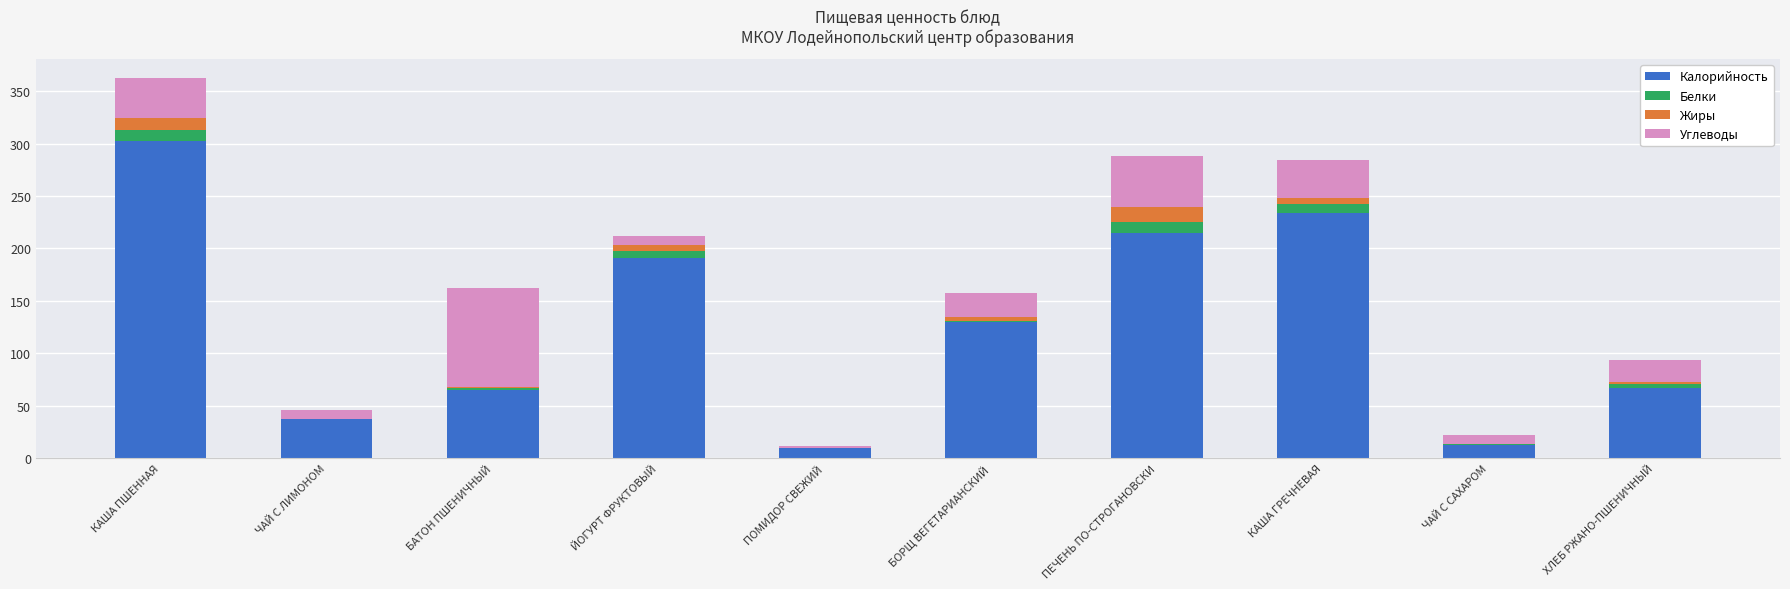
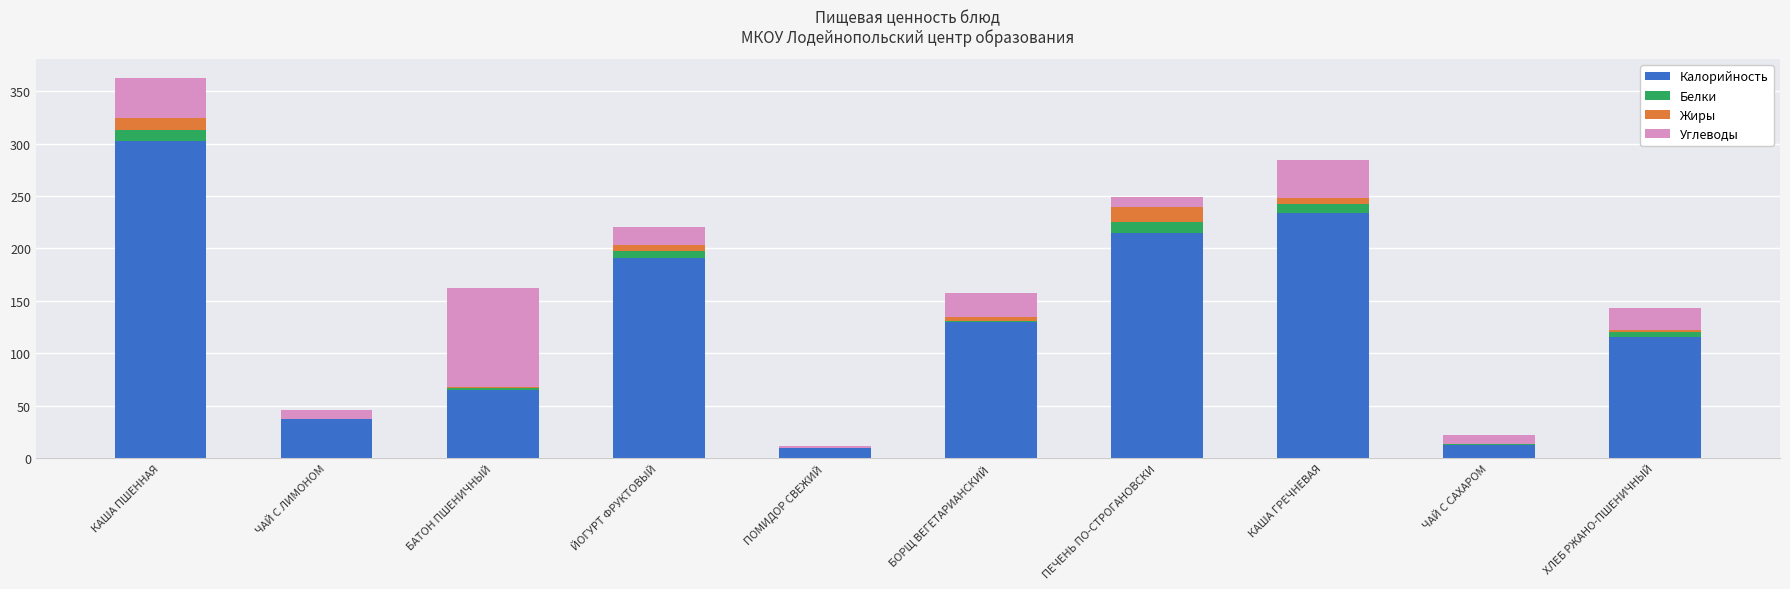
  {
    "Калорийность": {
      "КАША ПШЕННАЯ": 303,
      "ЧАЙ С ЛИМОНОМ": 37,
      "БАТОН ПШЕНИЧНЫЙ": 65,
      "ЙОГУРТ ФРУКТОВЫЙ": 191,
      "ПОМИДОР СВЕЖИЙ": 10,
      "БОРЩ ВЕГЕТАРИАНСКИЙ": 130,
      "ПЕЧЕНЬ ПО-СТРОГАНОВСКИ": 215,
      "КАША ГРЕЧНЕВАЯ": 234,
      "ЧАЙ С САХАРОМ": 13,
-     "ХЛЕБ РЖАНО-ПШЕНИЧНЫЙ": 67
+     "ХЛЕБ РЖАНО-ПШЕНИЧНЫЙ": 116
    },
    "Белки": {
      "КАША ПШЕННАЯ": 10,
      "ЙОГУРТ ФРУКТОВЫЙ": 6,
      "ПЕЧЕНЬ ПО-СТРОГАНОВСКИ": 11,
      "КАША ГРЕЧНЕВАЯ": 8,
      "ХЛЕБ РЖАНО-ПШЕНИЧНЫЙ": 4
    },
    "Жиры": {
      "КАША ПШЕННАЯ": 12,
      "ЧАЙ С ЛИМОНОМ": 0,
      "ЙОГУРТ ФРУКТОВЫЙ": 6,
      "БОРЩ ВЕГЕТАРИАНСКИЙ": 4,
      "ПЕЧЕНЬ ПО-СТРОГАНОВСКИ": 15,
      "КАША ГРЕЧНЕВАЯ": 6,
      "ЧАЙ С САХАРОМ": 0
    },
    "Углеводы": {
      "КАША ПШЕННАЯ": 38,
      "ЧАЙ С ЛИМОНОМ": 9,
      "БАТОН ПШЕНИЧНЫЙ": 95,
-     "ЙОГУРТ ФРУКТОВЫЙ": 8,
+     "ЙОГУРТ ФРУКТОВЫЙ": 17,
      "БОРЩ ВЕГЕТАРИАНСКИЙ": 23,
-     "ПЕЧЕНЬ ПО-СТРОГАНОВСКИ": 49,
+     "ПЕЧЕНЬ ПО-СТРОГАНОВСКИ": 10,
      "КАША ГРЕЧНЕВАЯ": 37,
      "ЧАЙ С САХАРОМ": 9,
      "ХЛЕБ РЖАНО-ПШЕНИЧНЫЙ": 21
    }
  }
